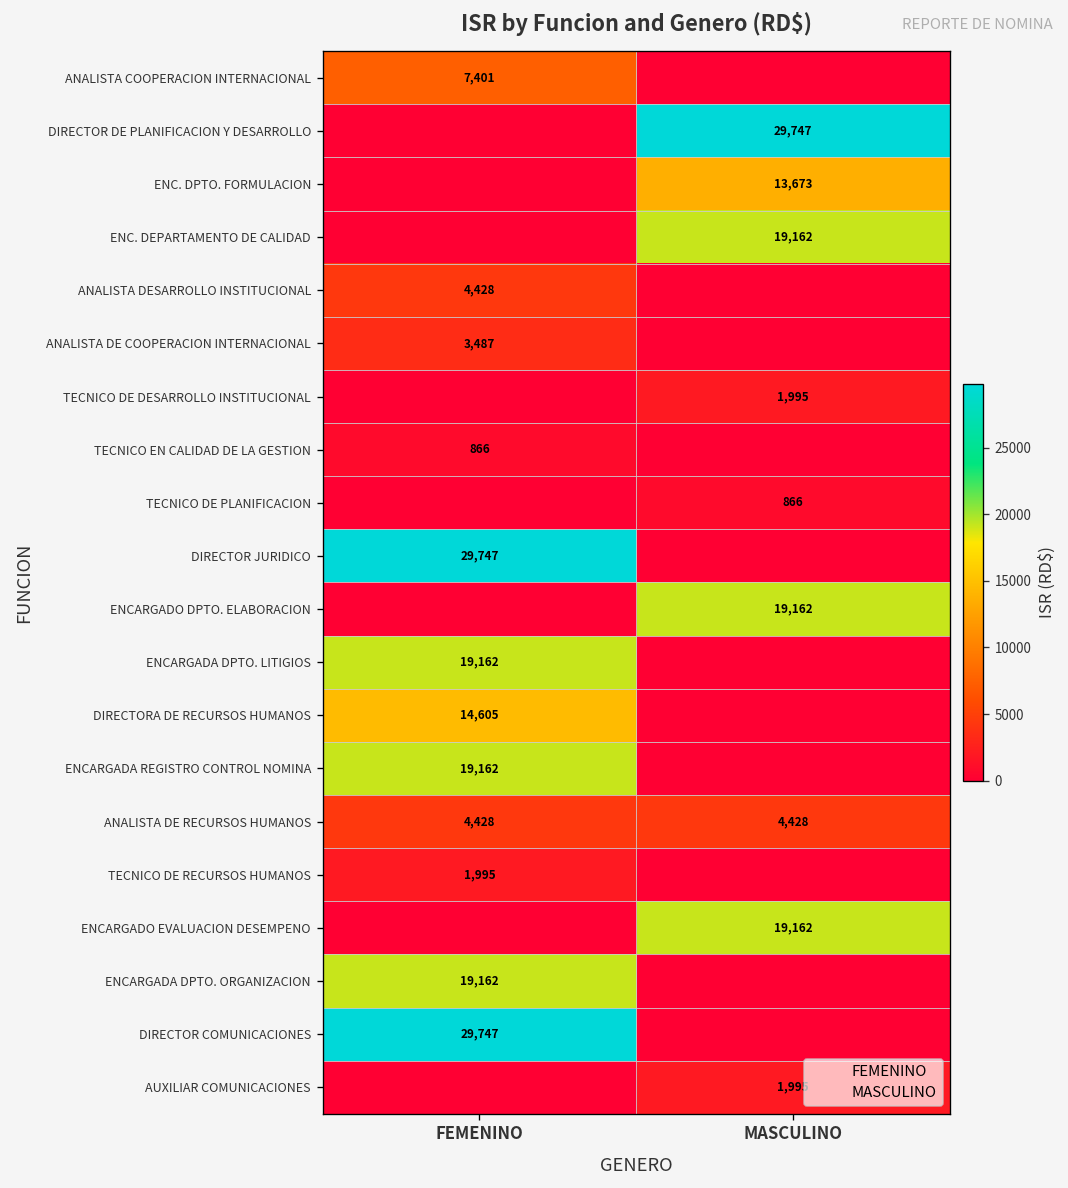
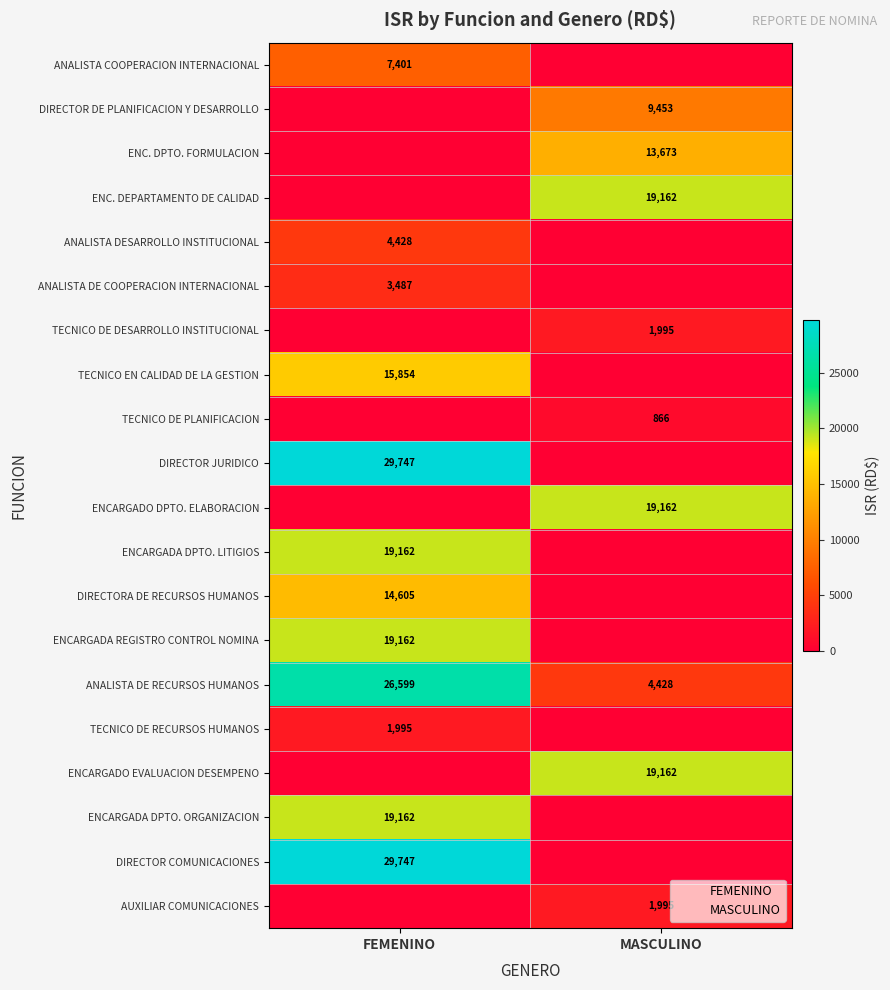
  {
    "ANALISTA COOPERACION INTERNACIONAL": {
      "FEMENINO": "7,401"
    },
    "DIRECTOR DE PLANIFICACION Y DESARROLLO": {
-     "MASCULINO": "29,747"
+     "MASCULINO": "9,453"
    },
    "ENC. DPTO. FORMULACION": {
      "MASCULINO": "13,673"
    },
    "ENC. DEPARTAMENTO DE CALIDAD": {
      "MASCULINO": "19,162"
    },
    "ANALISTA DESARROLLO INSTITUCIONAL": {
      "FEMENINO": "4,428"
    },
    "ANALISTA DE COOPERACION INTERNACIONAL": {
      "FEMENINO": "3,487"
    },
    "TECNICO DE DESARROLLO INSTITUCIONAL": {
      "MASCULINO": "1,995"
    },
    "TECNICO EN CALIDAD DE LA GESTION": {
-     "FEMENINO": "866"
+     "FEMENINO": "15,854"
    },
    "TECNICO DE PLANIFICACION": {
      "MASCULINO": "866"
    },
    "DIRECTOR JURIDICO": {
      "FEMENINO": "29,747"
    },
    "ENCARGADO DPTO. ELABORACION": {
      "MASCULINO": "19,162"
    },
    "ENCARGADA DPTO. LITIGIOS": {
      "FEMENINO": "19,162"
    },
    "DIRECTORA DE RECURSOS HUMANOS": {
      "FEMENINO": "14,605"
    },
    "ENCARGADA REGISTRO CONTROL NOMINA": {
      "FEMENINO": "19,162"
    },
    "ANALISTA DE RECURSOS HUMANOS": {
-     "FEMENINO": "4,428",
+     "FEMENINO": "26,599",
      "MASCULINO": "4,428"
    },
    "TECNICO DE RECURSOS HUMANOS": {
      "FEMENINO": "1,995"
    },
    "ENCARGADO EVALUACION DESEMPENO": {
      "MASCULINO": "19,162"
    },
    "ENCARGADA DPTO. ORGANIZACION": {
      "FEMENINO": "19,162"
    },
    "DIRECTOR COMUNICACIONES": {
      "FEMENINO": "29,747"
    }
  }
